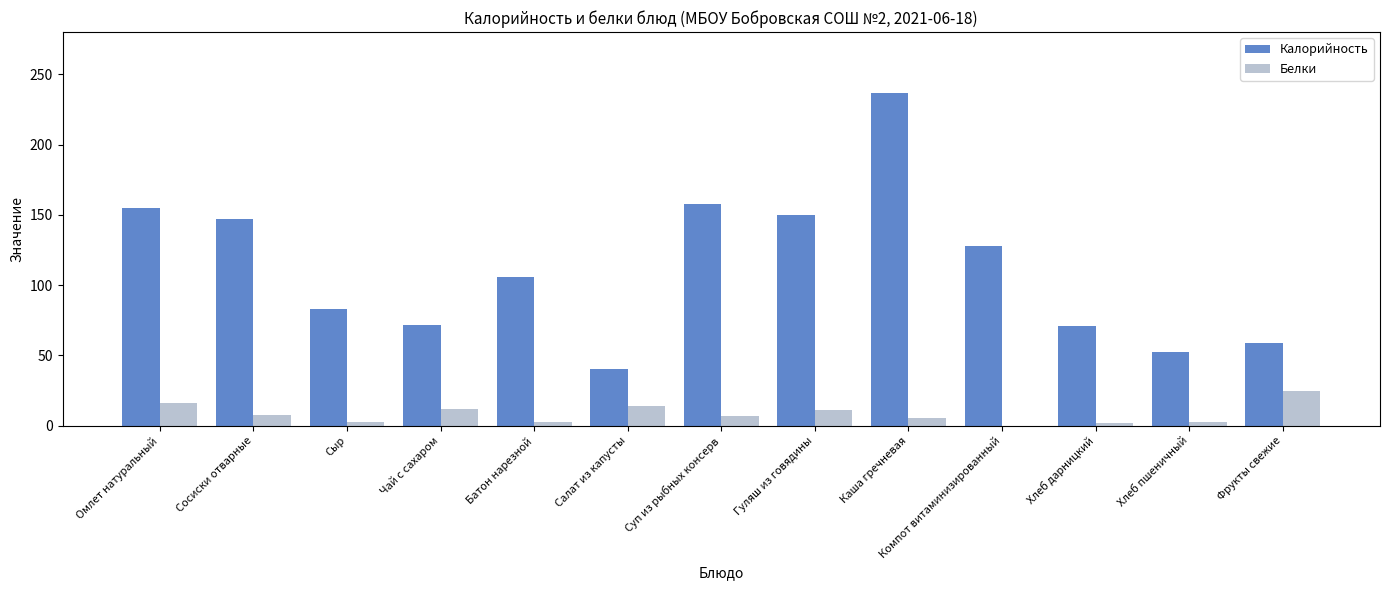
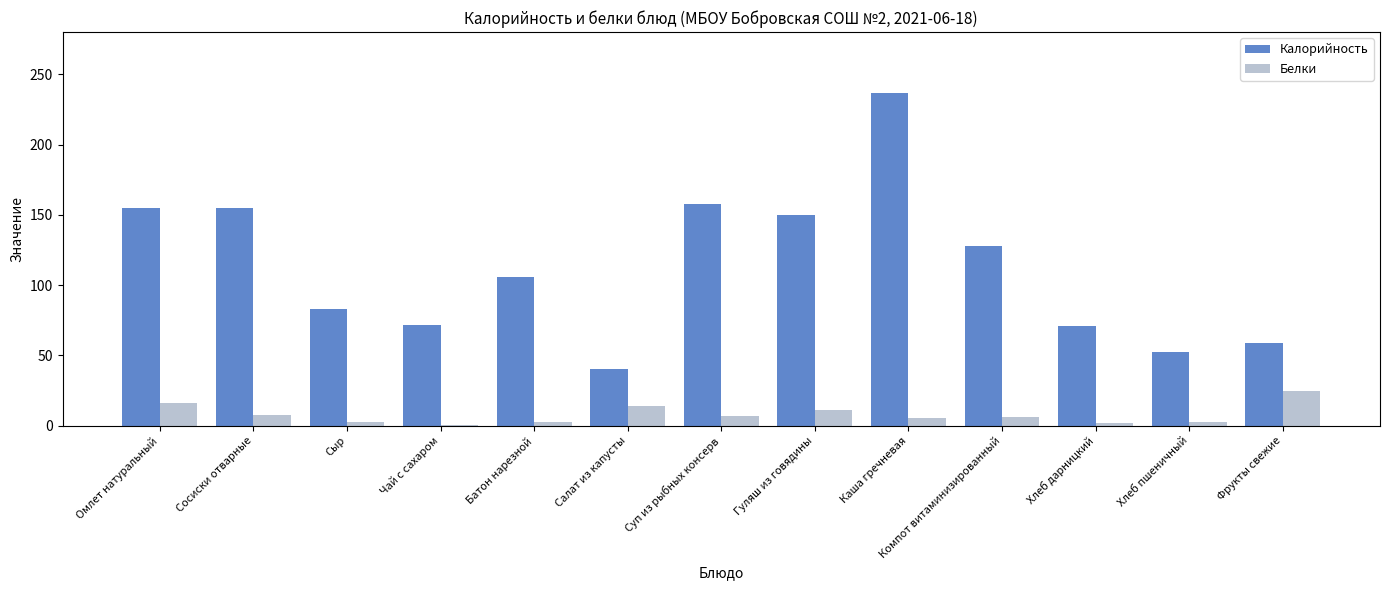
  {
    "Калорийность": {
      "Омлет натуральный": 155,
-     "Сосиски отварные": 147,
+     "Сосиски отварные": 155,
      "Сыр": 83,
      "Чай с сахаром": 72,
      "Батон нарезной": 106,
      "Салат из капусты": 40,
      "Суп из рыбных консерв": 158,
      "Гуляш из говядины": 150,
      "Каша гречневая": 237,
      "Компот витаминизированный": 128,
      "Хлеб дарницкий": 71,
      "Хлеб пшеничный": 53,
      "Фрукты свежие": 59
    },
    "Белки": {
      "Омлет натуральный": 16,
      "Сосиски отварные": 8,
      "Сыр": 3,
-     "Чай с сахаром": 12,
+     "Чай с сахаром": 0,
      "Батон нарезной": 3,
      "Салат из капусты": 14,
      "Суп из рыбных консерв": 7,
      "Гуляш из говядины": 12,
      "Каша гречневая": 6,
-     "Компот витаминизированный": 0,
+     "Компот витаминизированный": 7,
      "Хлеб дарницкий": 2,
      "Хлеб пшеничный": 2,
      "Фрукты свежие": 25
    }
  }
